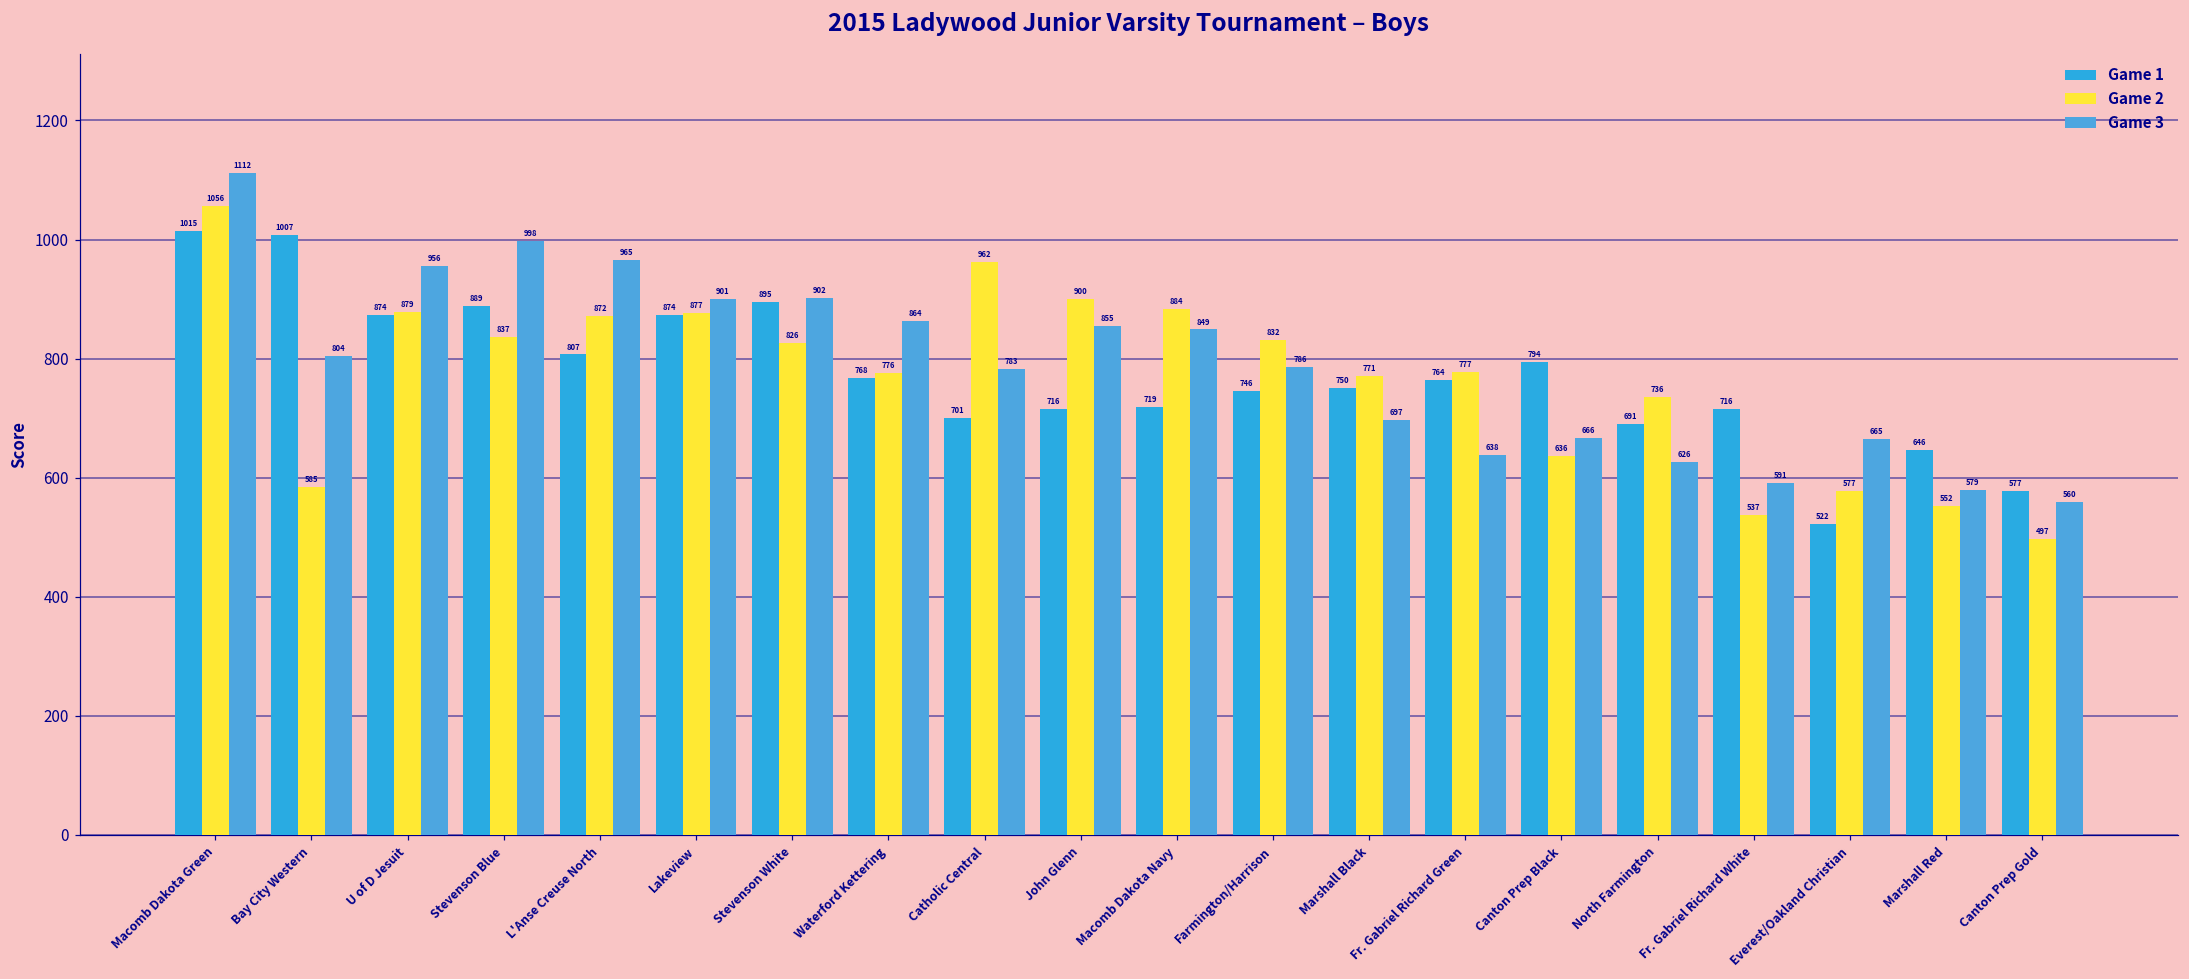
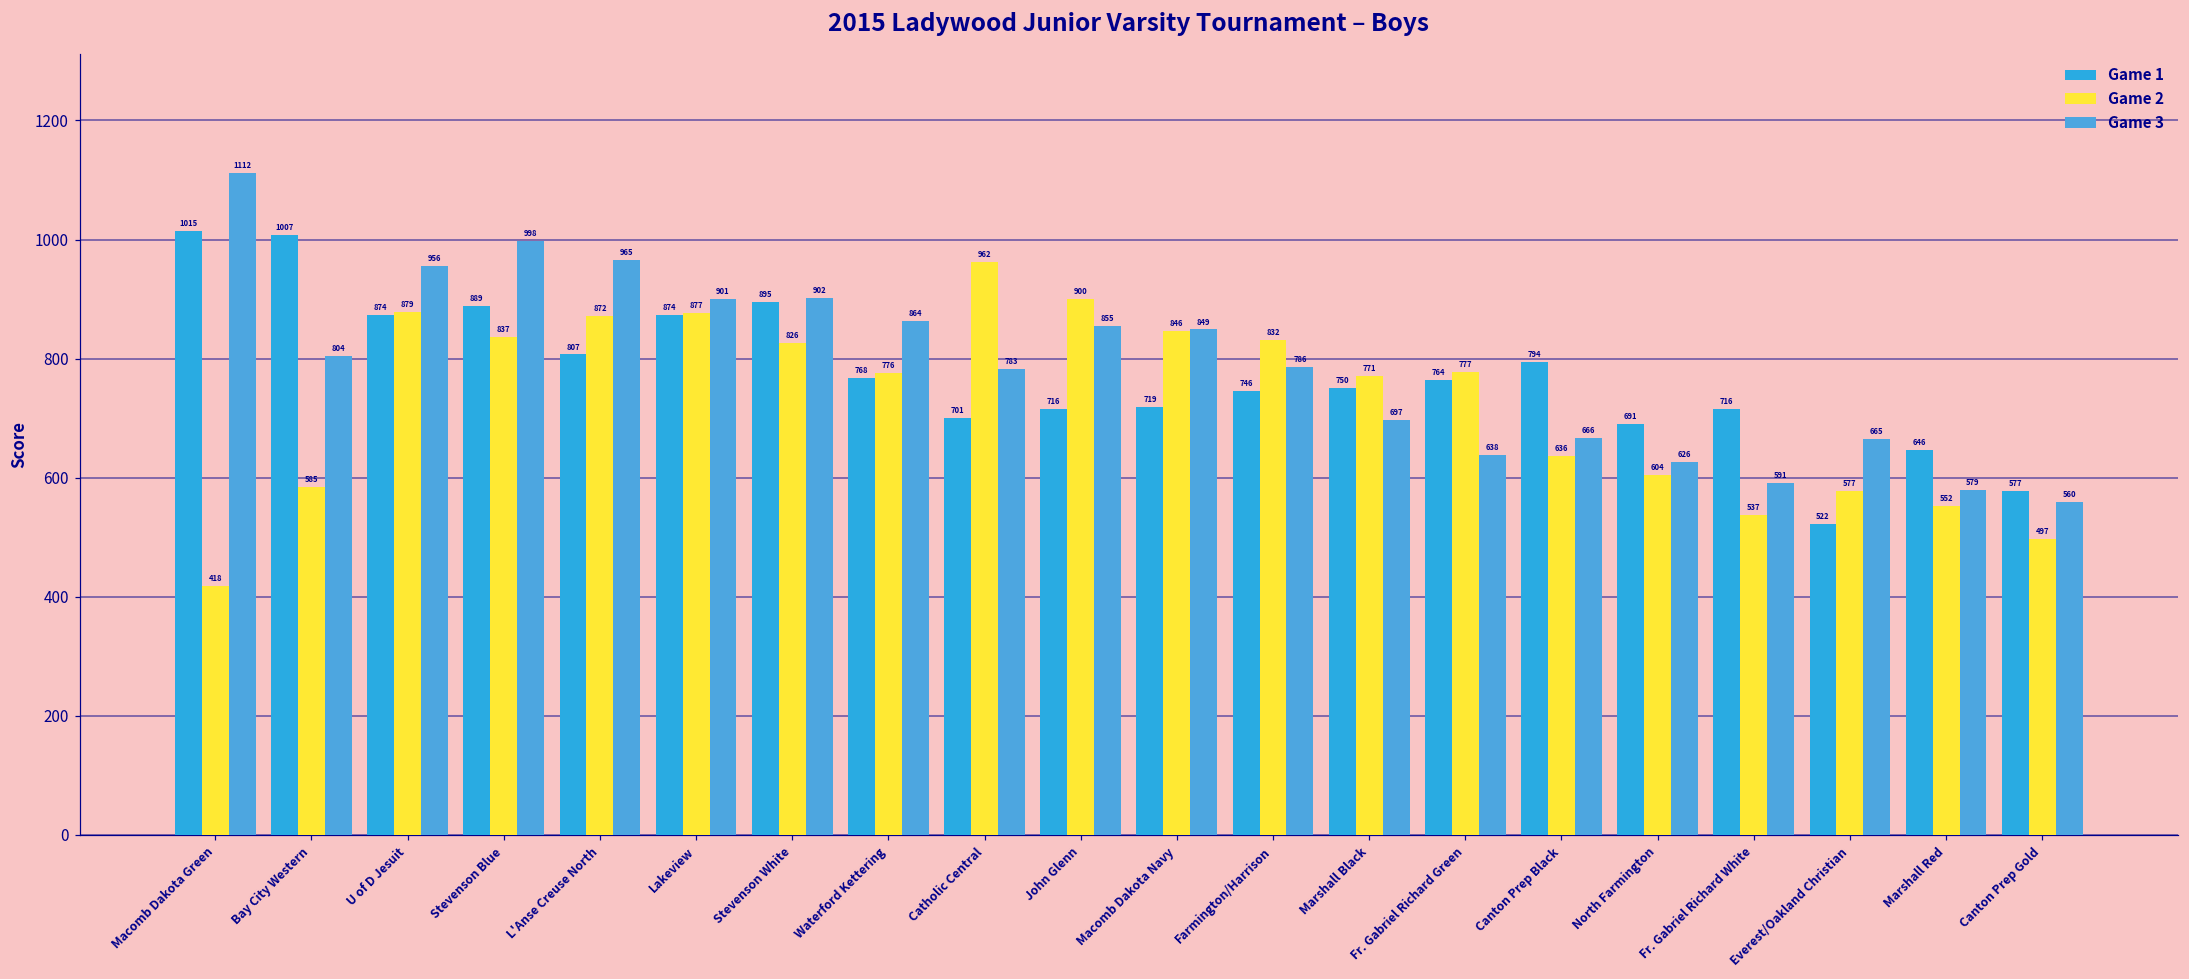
  {
    "Game 2": {
-     "Macomb Dakota Green": 1056,
+     "Macomb Dakota Green": 418,
      "Bay City Western": 585,
      "U of D Jesuit": 879,
      "Stevenson Blue": 837,
      "L'Anse Creuse North": 872,
      "Lakeview": 877,
      "Stevenson White": 826,
      "Waterford Kettering": 776,
      "Catholic Central": 962,
      "John Glenn": 900,
-     "Macomb Dakota Navy": 884,
+     "Macomb Dakota Navy": 846,
      "Farmington/Harrison": 832,
      "Marshall Black": 771,
      "Fr. Gabriel Richard Green": 777,
      "Canton Prep Black": 636,
-     "North Farmington": 736,
+     "North Farmington": 604,
      "Fr. Gabriel Richard White": 537,
      "Everest/Oakland Christian": 577,
      "Marshall Red": 552,
      "Canton Prep Gold": 497
    }
  }
